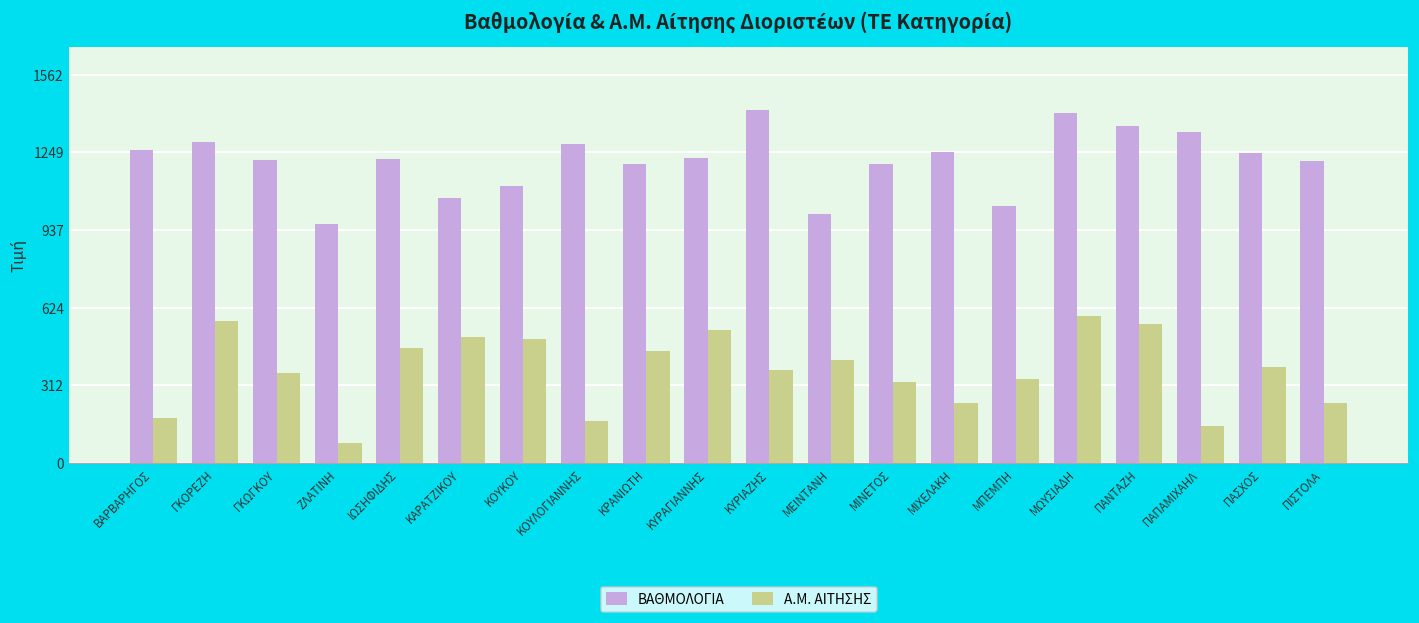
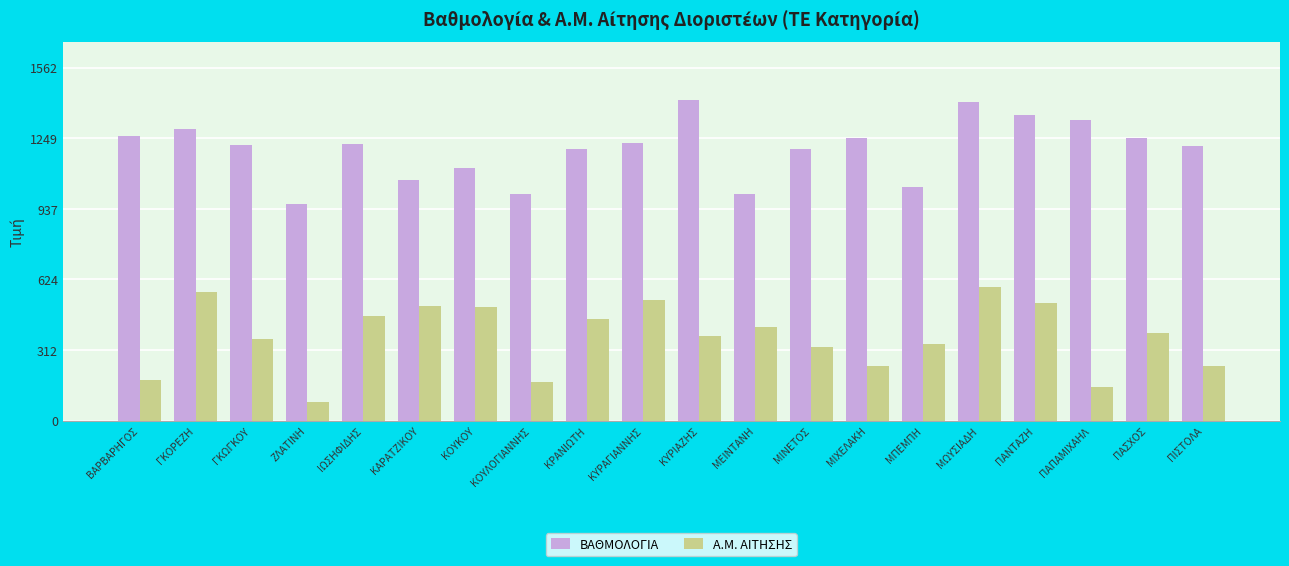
  {
    "ΒΑΘΜΟΛΟΓΙΑ": {
      "ΒΑΡΒΑΡΗΓΟΣ": 1260,
      "ΓΚΟΡΕΖΗ": 1290,
      "ΓΚΩΓΚΟΥ": 1220,
      "ΖΛΑΤΙΝΗ": 960,
      "ΙΩΣΗΦΙΔΗΣ": 1220,
      "ΚΑΡΑΤΖΙΚΟΥ": 1070,
      "ΚΟΥΚΟΥ": 1120,
-     "ΚΟΥΛΟΓΙΑΝΝΗΣ": 1280,
+     "ΚΟΥΛΟΓΙΑΝΝΗΣ": 1000,
      "ΚΡΑΝΙΩΤΗ": 1200,
      "ΚΥΡΑΓΙΑΝΝΗΣ": 1230,
      "ΚΥΡΙΑΖΗΣ": 1420,
      "ΜΕΙΝΤΑΝΗ": 1000,
      "ΜΙΝΕΤΟΣ": 1200,
      "ΜΙΧΕΛΑΚΗ": 1250,
      "ΜΠΕΜΠΗ": 1040,
      "ΜΩΥΣΙΑΔΗ": 1410,
      "ΠΑΝΤΑΖΗ": 1350,
      "ΠΑΠΑΜΙΧΑΗΛ": 1330,
      "ΠΑΣΧΟΣ": 1250,
      "ΠΙΣΤΟΛΑ": 1220
    },
    "Α.Μ. ΑΙΤΗΣΗΣ": {
      "ΒΑΡΒΑΡΗΓΟΣ": 180,
      "ΓΚΟΡΕΖΗ": 570,
      "ΓΚΩΓΚΟΥ": 360,
      "ΖΛΑΤΙΝΗ": 80,
      "ΙΩΣΗΦΙΔΗΣ": 470,
      "ΚΑΡΑΤΖΙΚΟΥ": 510,
      "ΚΟΥΚΟΥ": 500,
      "ΚΟΥΛΟΓΙΑΝΝΗΣ": 170,
      "ΚΡΑΝΙΩΤΗ": 450,
      "ΚΥΡΑΓΙΑΝΝΗΣ": 530,
      "ΚΥΡΙΑΖΗΣ": 370,
      "ΜΕΙΝΤΑΝΗ": 410,
      "ΜΙΝΕΤΟΣ": 330,
      "ΜΙΧΕΛΑΚΗ": 240,
      "ΜΠΕΜΠΗ": 340,
      "ΜΩΥΣΙΑΔΗ": 590,
-     "ΠΑΝΤΑΖΗ": 560,
+     "ΠΑΝΤΑΖΗ": 520,
      "ΠΑΠΑΜΙΧΑΗΛ": 150,
      "ΠΑΣΧΟΣ": 390,
      "ΠΙΣΤΟΛΑ": 240
    }
  }
